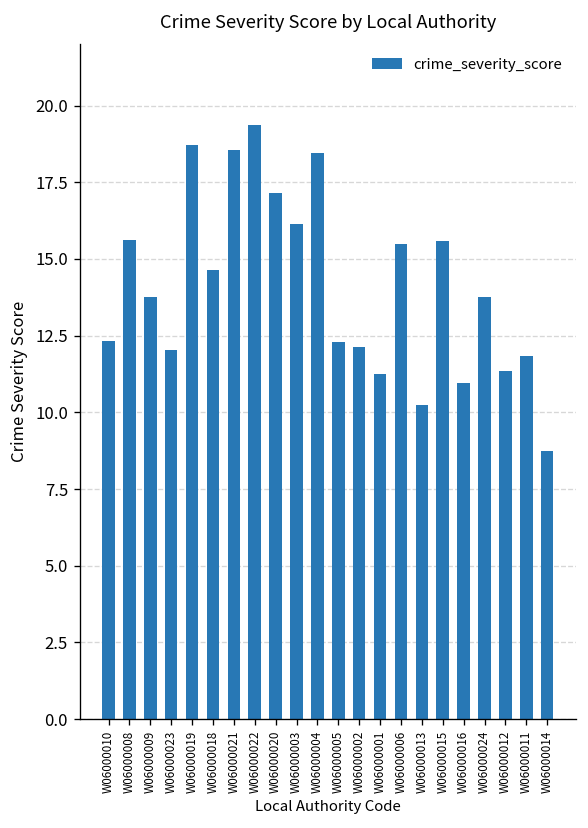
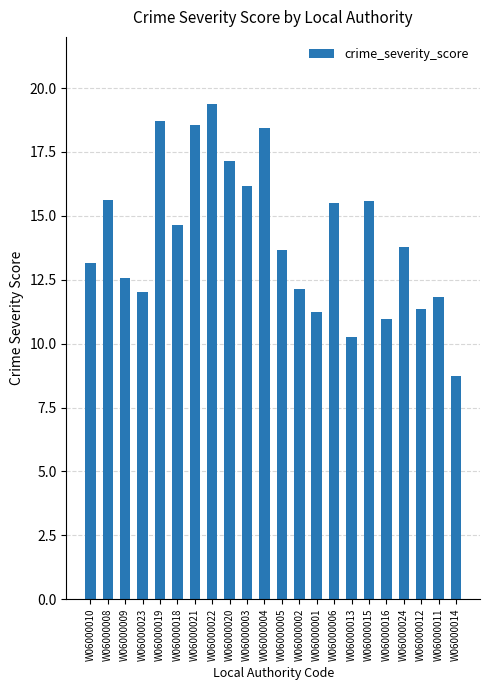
  {
-   "W06000010": 12.3,
+   "W06000010": 13.2,
    "W06000008": 15.6,
-   "W06000009": 13.8,
+   "W06000009": 12.6,
    "W06000023": 12.0,
    "W06000019": 18.7,
    "W06000018": 14.7,
    "W06000021": 18.6,
    "W06000022": 19.4,
    "W06000020": 17.1,
    "W06000003": 16.1,
    "W06000004": 18.4,
-   "W06000005": 12.3,
+   "W06000005": 13.7,
    "W06000002": 12.1,
    "W06000001": 11.2,
    "W06000006": 15.5,
    "W06000013": 10.2,
    "W06000015": 15.6,
    "W06000016": 11.0,
    "W06000024": 13.8,
    "W06000012": 11.3,
    "W06000011": 11.8,
    "W06000014": 8.7
  }
